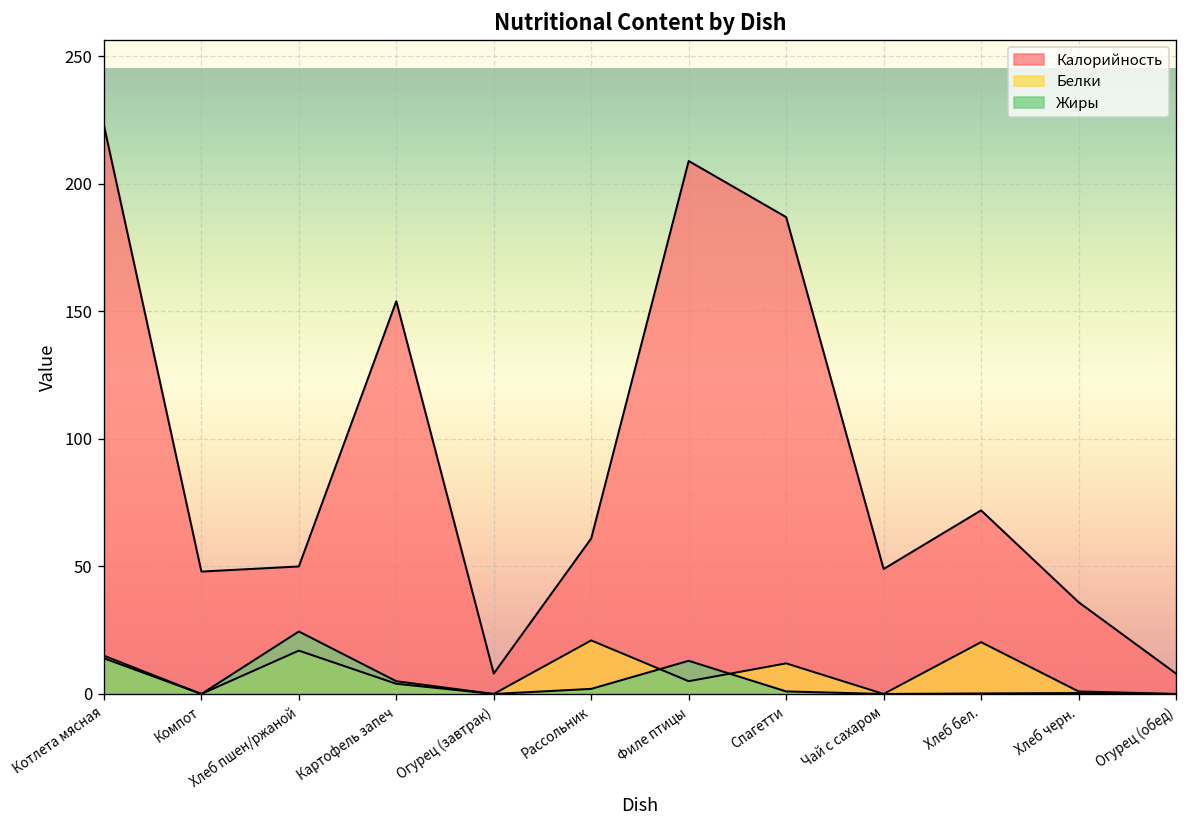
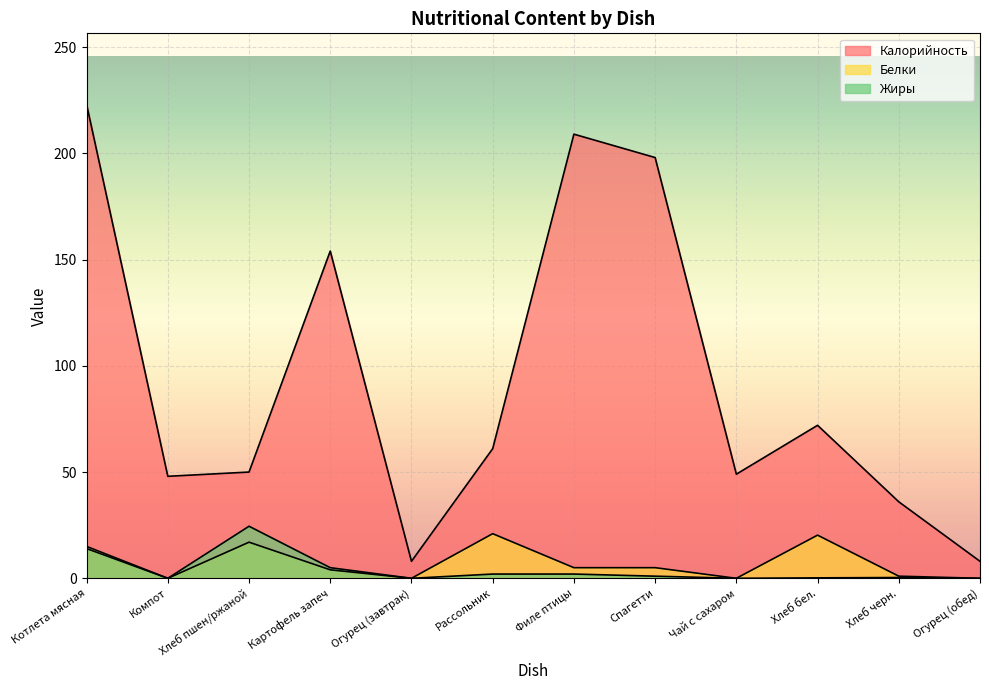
  {
    "Калорийность": {
      "Котлета мясная": 223,
      "Компот": 48,
      "Хлеб пшен/ржаной": 50,
      "Картофель запеч": 154,
      "Огурец (завтрак)": 8,
      "Рассольник": 61,
      "Филе птицы": 209,
-     "Спагетти": 187,
+     "Спагетти": 198,
      "Чай с сахаром": 49,
      "Хлеб бел.": 72,
      "Хлеб черн.": 36,
      "Огурец (обед)": 8
    },
    "Белки": {
      "Хлеб пшен/ржаной": 17,
      "Рассольник": 21,
      "Филе птицы": 5,
-     "Спагетти": 12,
+     "Спагетти": 5,
      "Хлеб бел.": 20
    },
    "Жиры": {
      "Хлеб пшен/ржаной": 25,
      "Рассольник": 2,
-     "Филе птицы": 13,
+     "Филе птицы": 2,
      "Спагетти": 1,
      "Хлеб бел.": 0
    }
  }
